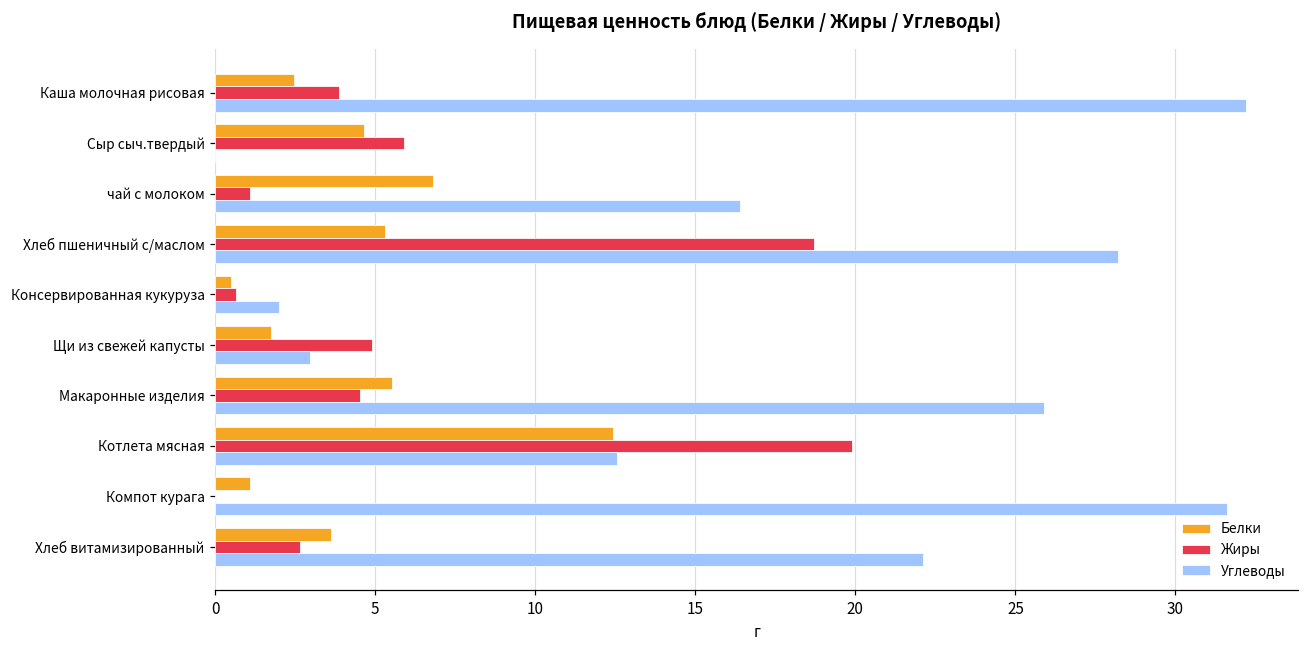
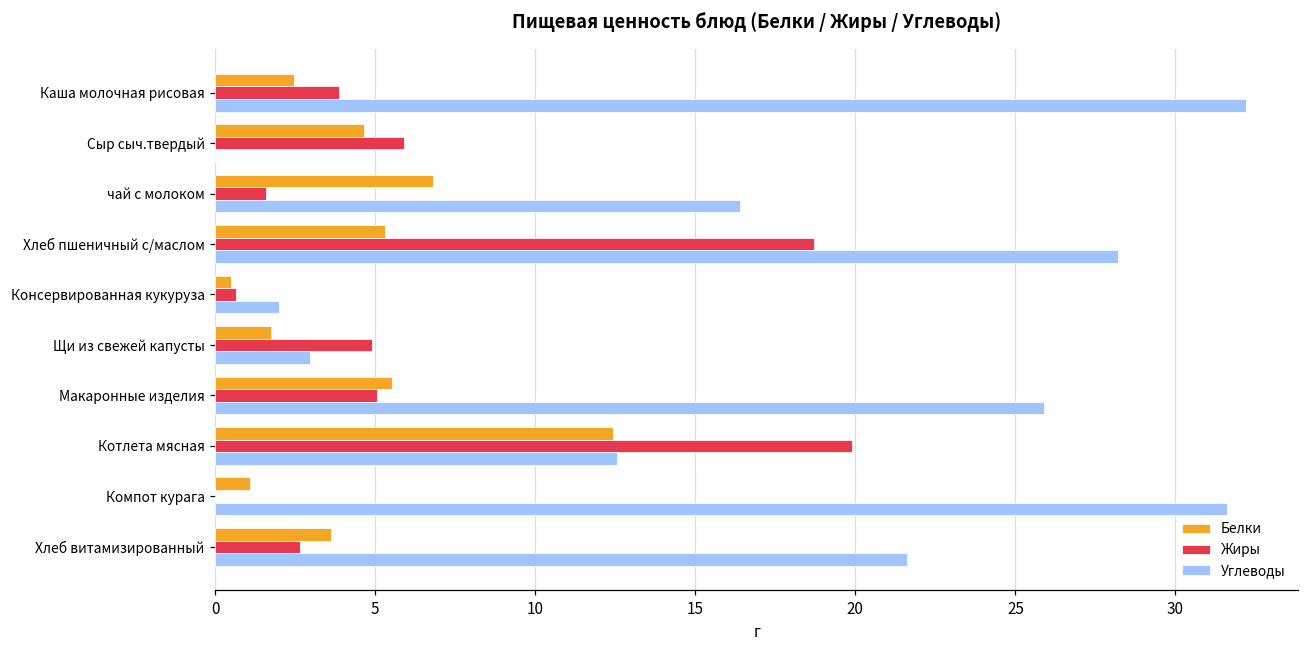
  {
    "Белки": {
      "Каша молочная рисовая": 2.5,
      "Сыр сыч.твердый": 4.6,
      "чай с молоком": 6.8,
      "Хлеб пшеничный с/маслом": 5.3,
      "Консервированная кукуруза": 0.5,
      "Щи из свежей капусты": 1.8,
      "Макаронные изделия": 5.5,
      "Котлета мясная": 12.4,
      "Компот курага": 1.1,
      "Хлеб витамизированный": 3.6
    },
    "Жиры": {
      "Каша молочная рисовая": 3.9,
      "Сыр сыч.твердый": 5.9,
-     "чай с молоком": 1.1,
+     "чай с молоком": 1.6,
      "Хлеб пшеничный с/маслом": 18.7,
      "Консервированная кукуруза": 0.7,
      "Щи из свежей капусты": 4.9,
-     "Макаронные изделия": 4.5,
+     "Макаронные изделия": 5.1,
      "Котлета мясная": 19.9,
      "Компот курага": 0.0,
      "Хлеб витамизированный": 2.7
    },
    "Углеводы": {
      "Каша молочная рисовая": 32.2,
      "Сыр сыч.твердый": 0.0,
      "чай с молоком": 16.4,
      "Хлеб пшеничный с/маслом": 28.2,
      "Консервированная кукуруза": 2.0,
      "Щи из свежей капусты": 3.0,
      "Макаронные изделия": 25.9,
      "Котлета мясная": 12.6,
      "Компот курага": 31.6,
-     "Хлеб витамизированный": 22.1
+     "Хлеб витамизированный": 21.6
    }
  }
